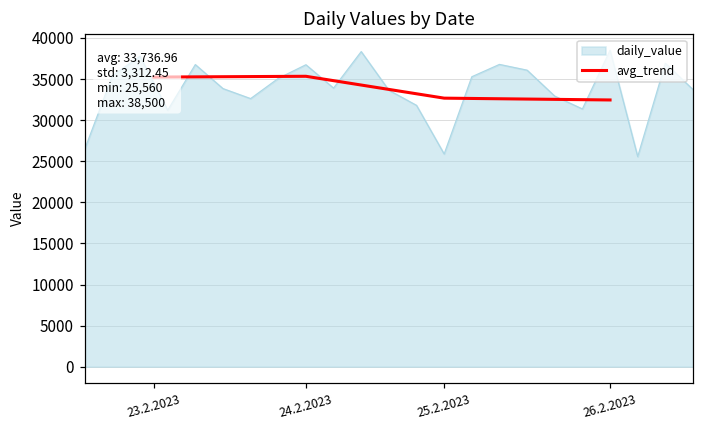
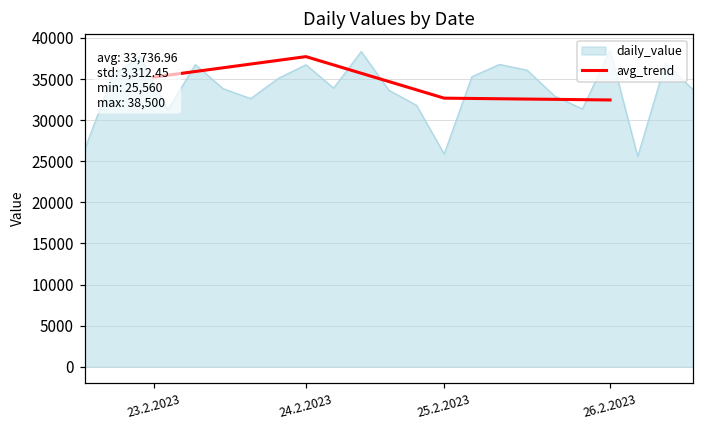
  {
    "avg_trend": {
-     "24.2.2023": 35000,
+     "24.2.2023": 38000,
      "25.2.2023": 33000,
      "26.2.2023": 32000
    }
  }
